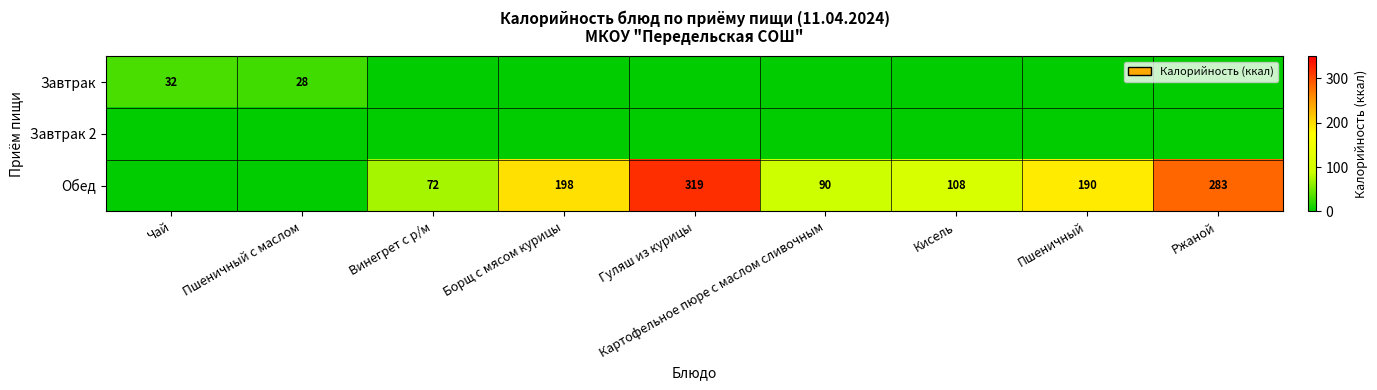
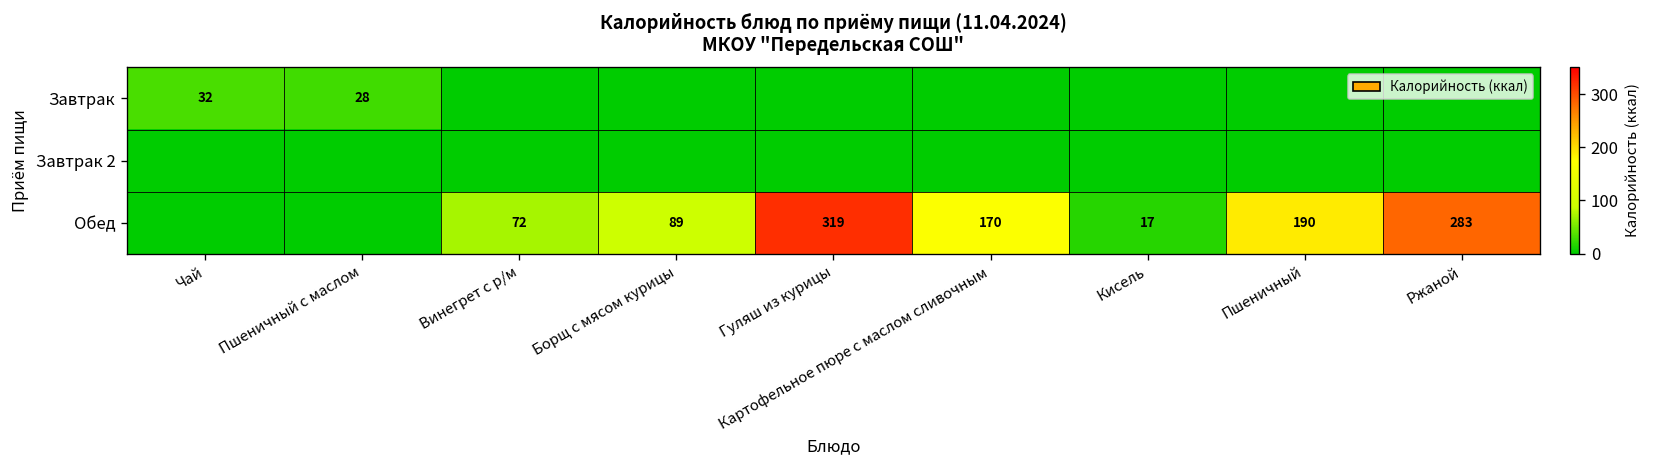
  {
    "Завтрак": {
      "Чай": 32,
      "Пшеничный с маслом": 28
    },
    "Обед": {
      "Винегрет с р/м": 72,
-     "Борщ с мясом курицы": 198,
+     "Борщ с мясом курицы": 89,
      "Гуляш из курицы": 319,
-     "Картофельное пюре с маслом сливочным": 90,
-     "Кисель": 108,
+     "Картофельное пюре с маслом сливочным": 170,
+     "Кисель": 17,
      "Пшеничный": 190,
      "Ржаной": 283
    }
  }
